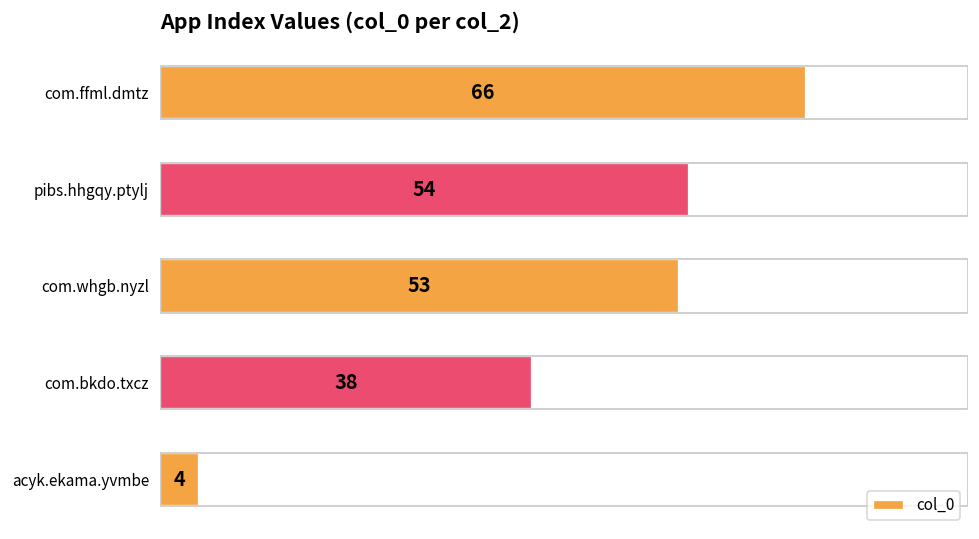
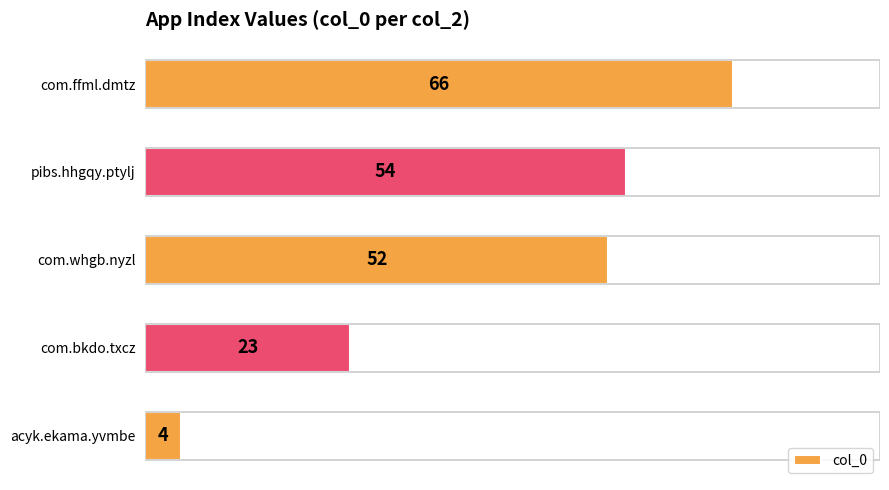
  {
    "com.ffml.dmtz": 66,
    "pibs.hhgqy.ptylj": 54,
-   "com.whgb.nyzl": 53,
-   "com.bkdo.txcz": 38,
+   "com.whgb.nyzl": 52,
+   "com.bkdo.txcz": 23,
    "acyk.ekama.yvmbe": 4
  }
